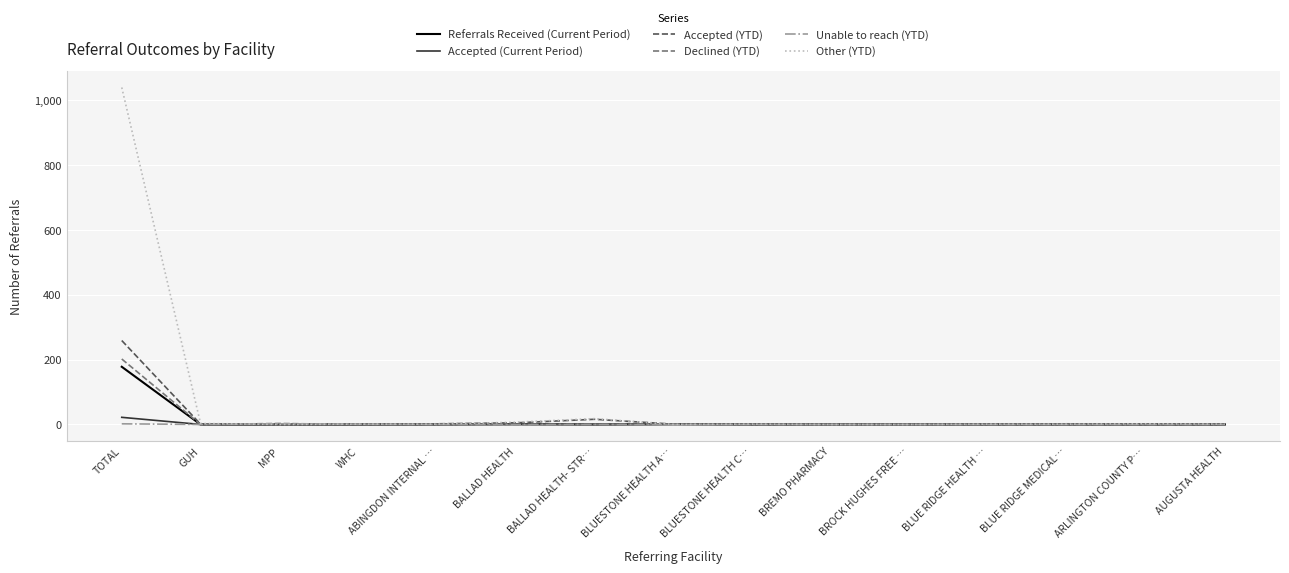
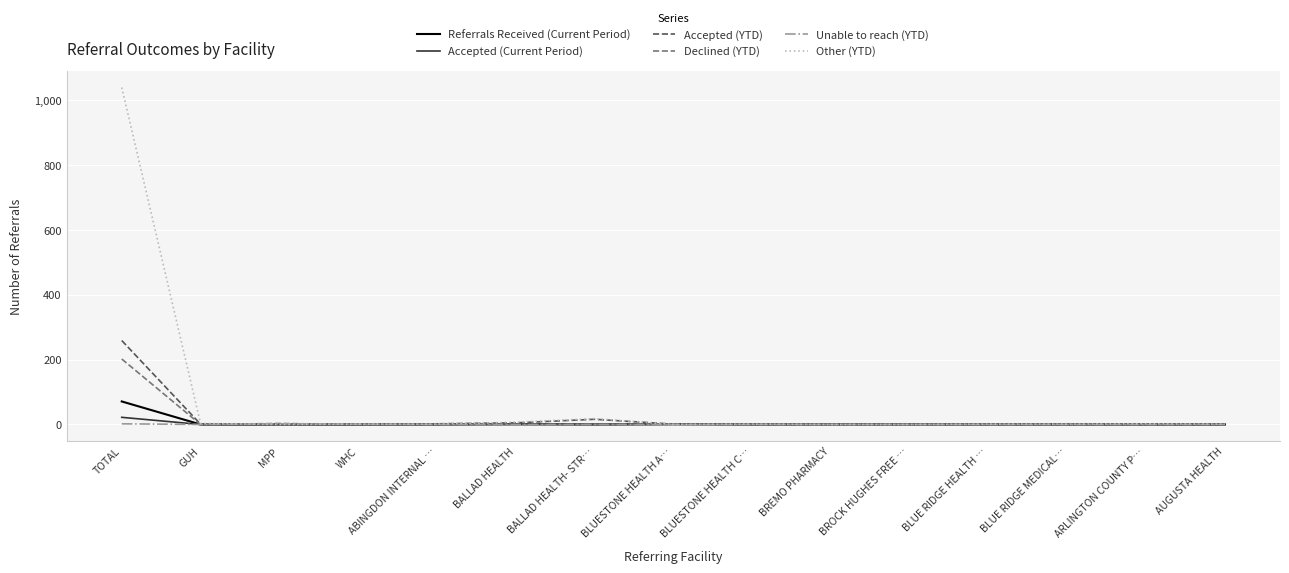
  {
    "Referrals Received (Current Period)": {
-     "TOTAL": 180
+     "TOTAL": 70
    }
  }
